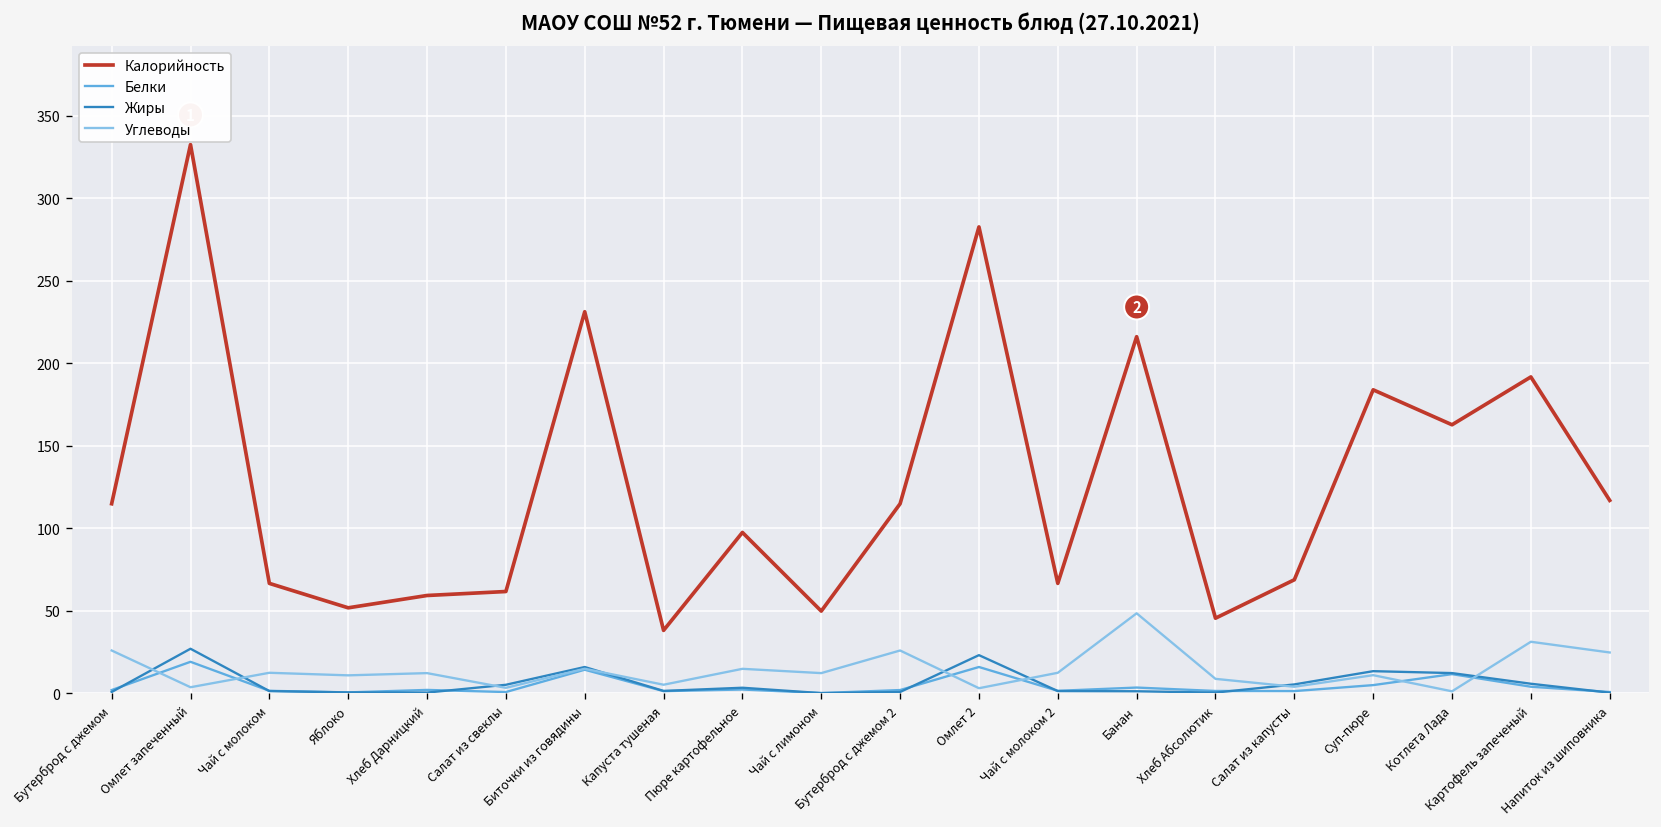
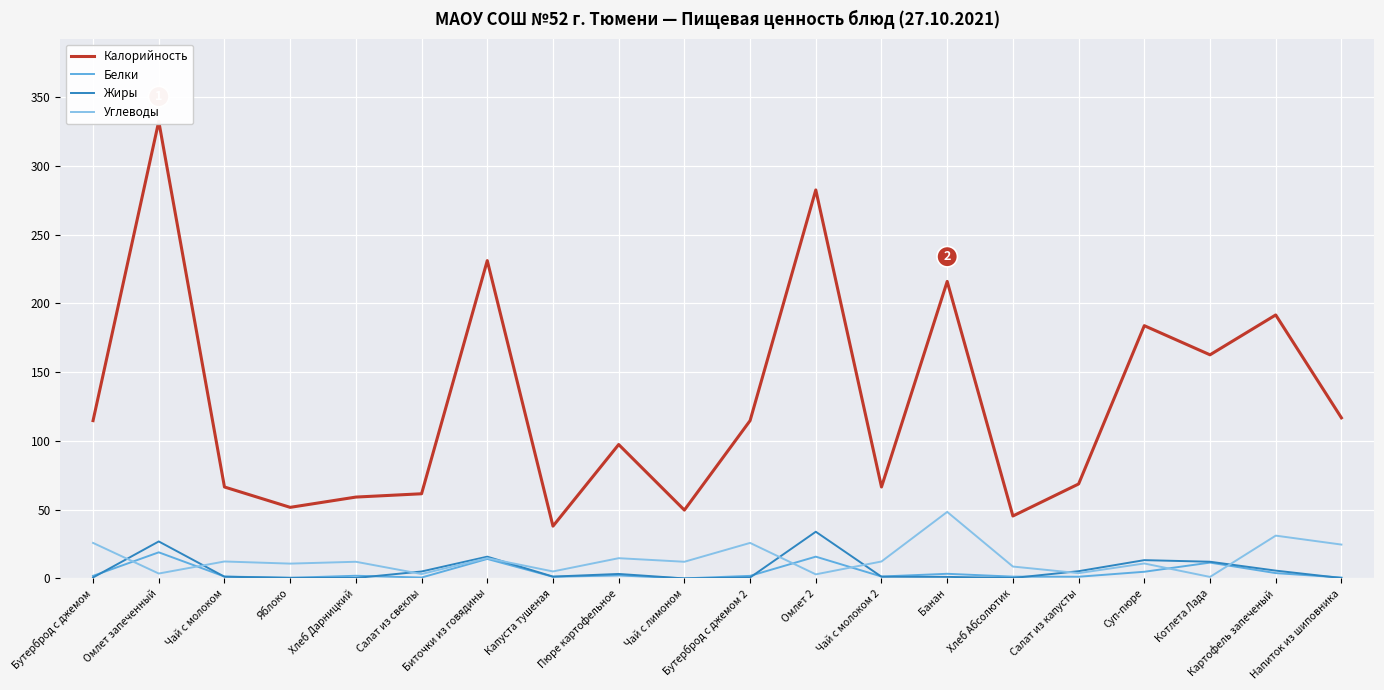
  {
    "Жиры": {
      "Омлет запеченный": 27,
-     "Омлет 2": 23,
+     "Омлет 2": 34,
      "Банан": 1,
      "Суп-пюре": 13
    }
  }
